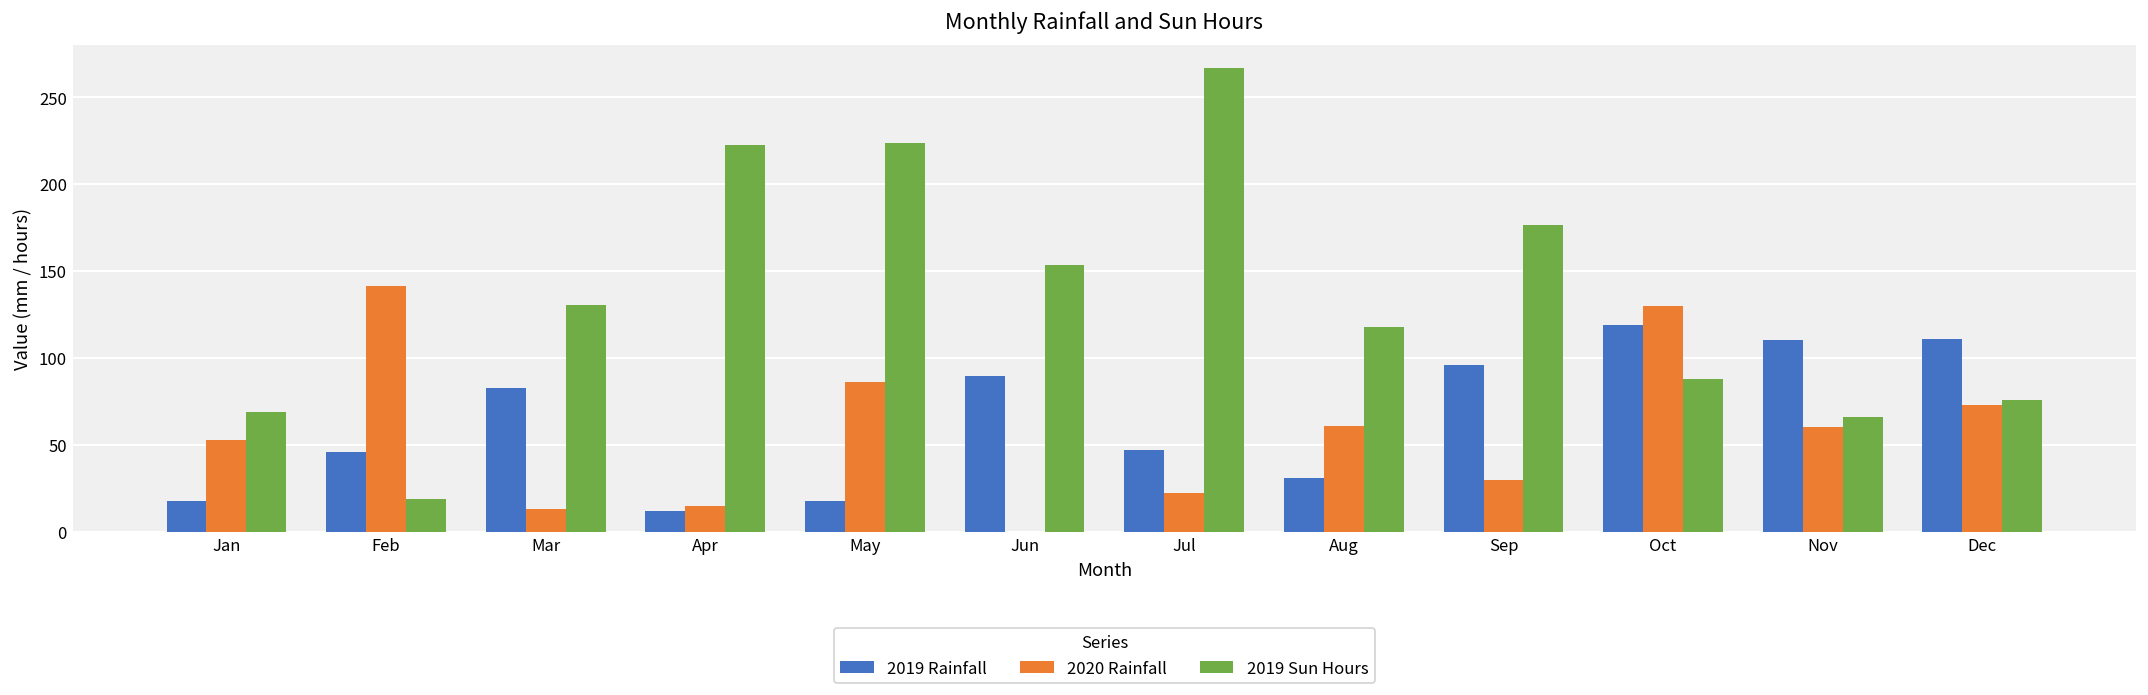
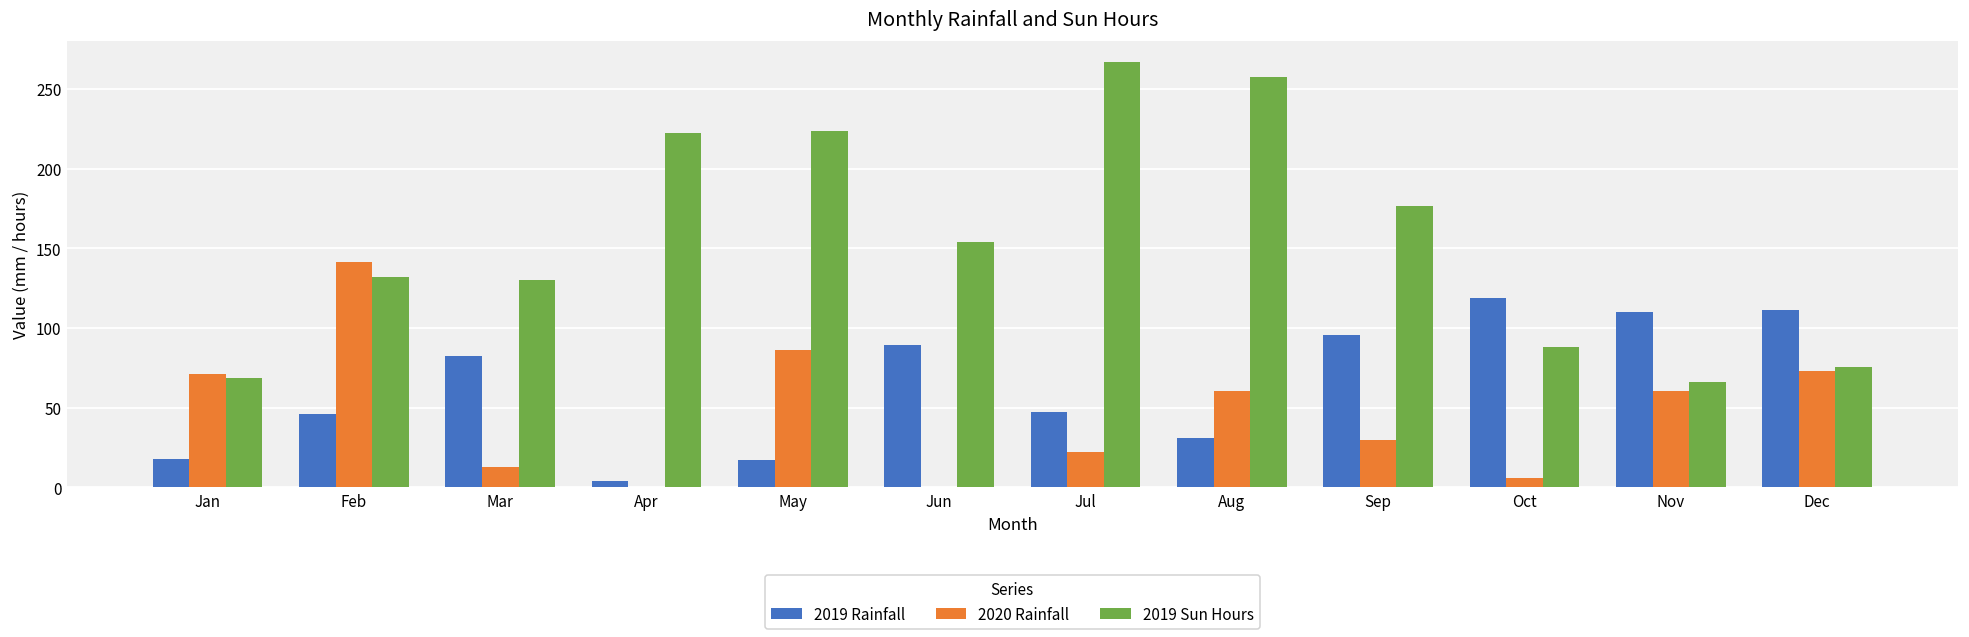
  {
    "2019 Rainfall": {
      "Jan": 18,
      "Feb": 46,
      "Mar": 82,
-     "Apr": 12,
+     "Apr": 4,
      "May": 17,
      "Jun": 90,
      "Jul": 47,
      "Aug": 31,
      "Sep": 96,
      "Oct": 119,
      "Nov": 110,
      "Dec": 111
    },
    "2020 Rainfall": {
-     "Jan": 53,
+     "Jan": 71,
      "Feb": 141,
      "Mar": 13,
-     "Apr": 15,
+     "Apr": 0,
      "May": 86,
      "Jun": 0,
      "Jul": 22,
      "Aug": 61,
      "Sep": 30,
-     "Oct": 130,
+     "Oct": 6,
      "Nov": 60,
      "Dec": 73
    },
    "2019 Sun Hours": {
      "Jan": 69,
-     "Feb": 19,
+     "Feb": 132,
      "Mar": 130,
      "Apr": 222,
      "May": 224,
      "Jun": 154,
      "Jul": 267,
-     "Aug": 118,
+     "Aug": 258,
      "Sep": 177,
      "Oct": 88,
      "Nov": 66,
      "Dec": 76
    }
  }
